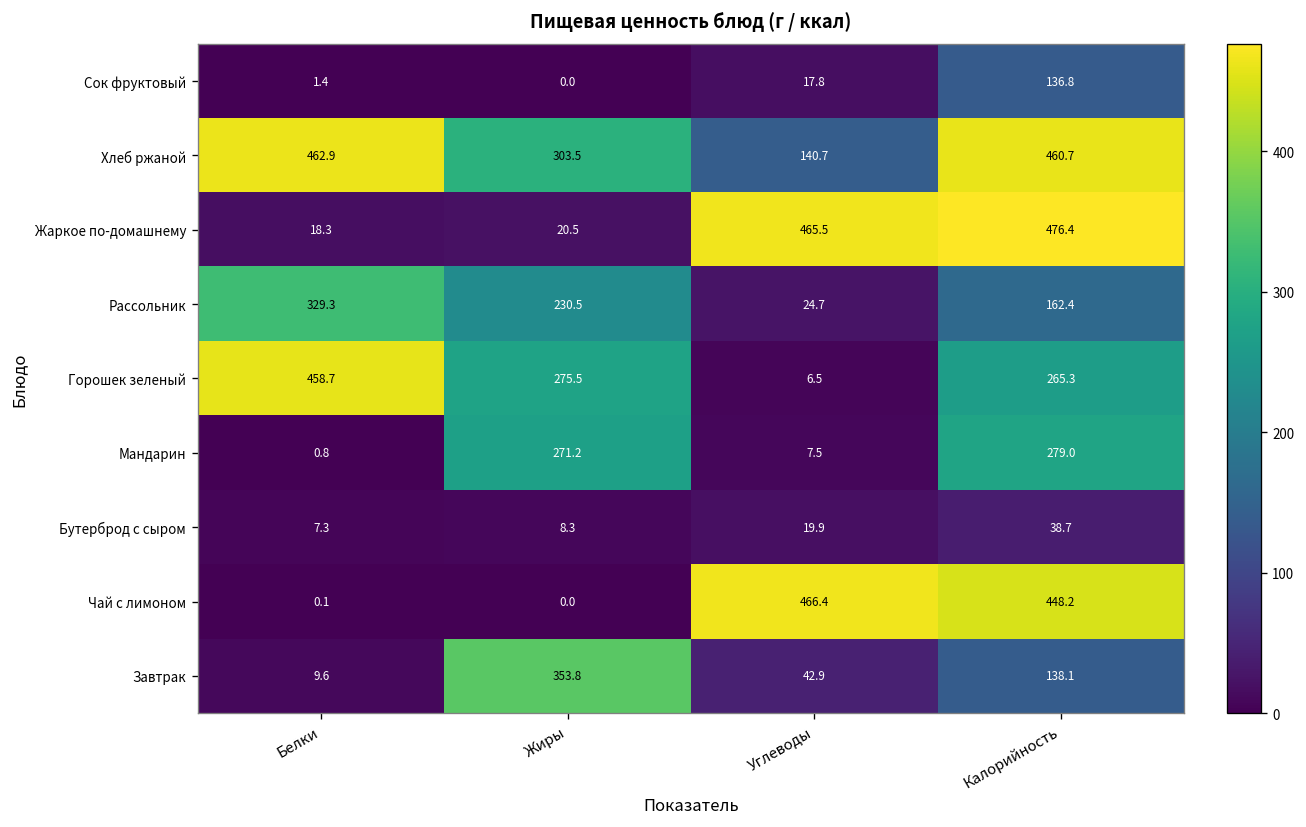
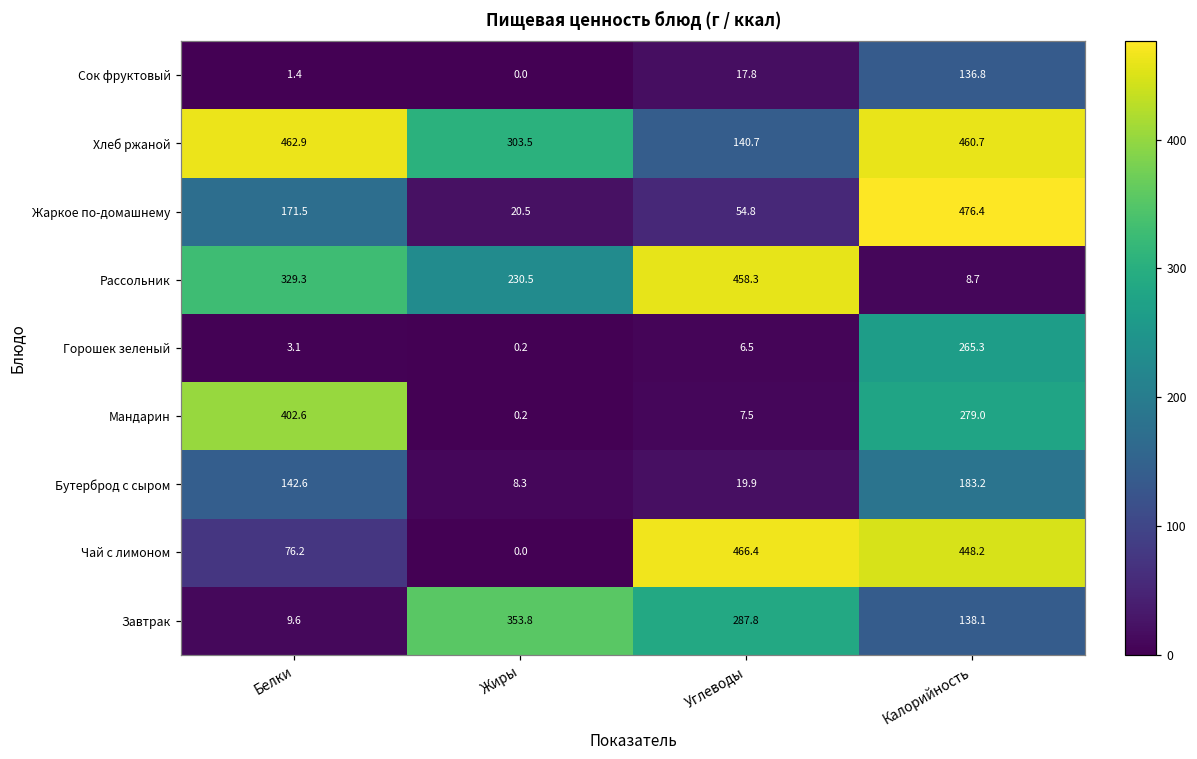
  {
    "Сок фруктовый": {
      "Белки": 1.4,
      "Жиры": 0.0,
      "Углеводы": 17.8,
      "Калорийность": 136.8
    },
    "Хлеб ржаной": {
      "Белки": 462.9,
      "Жиры": 303.5,
      "Углеводы": 140.7,
      "Калорийность": 460.7
    },
    "Жаркое по-домашнему": {
-     "Белки": 18.3,
+     "Белки": 171.5,
      "Жиры": 20.5,
-     "Углеводы": 465.5,
+     "Углеводы": 54.8,
      "Калорийность": 476.4
    },
    "Рассольник": {
      "Белки": 329.3,
      "Жиры": 230.5,
-     "Углеводы": 24.7,
-     "Калорийность": 162.4
+     "Углеводы": 458.3,
+     "Калорийность": 8.7
    },
    "Горошек зеленый": {
-     "Белки": 458.7,
-     "Жиры": 275.5,
+     "Белки": 3.1,
+     "Жиры": 0.2,
      "Углеводы": 6.5,
      "Калорийность": 265.3
    },
    "Мандарин": {
-     "Белки": 0.8,
-     "Жиры": 271.2,
+     "Белки": 402.6,
+     "Жиры": 0.2,
      "Углеводы": 7.5,
      "Калорийность": 279.0
    },
    "Бутерброд с сыром": {
-     "Белки": 7.3,
+     "Белки": 142.6,
      "Жиры": 8.3,
      "Углеводы": 19.9,
-     "Калорийность": 38.7
+     "Калорийность": 183.2
    },
    "Чай с лимоном": {
-     "Белки": 0.1,
+     "Белки": 76.2,
      "Жиры": 0.0,
      "Углеводы": 466.4,
      "Калорийность": 448.2
    },
    "Завтрак": {
      "Белки": 9.6,
      "Жиры": 353.8,
-     "Углеводы": 42.9,
+     "Углеводы": 287.8,
      "Калорийность": 138.1
    }
  }
